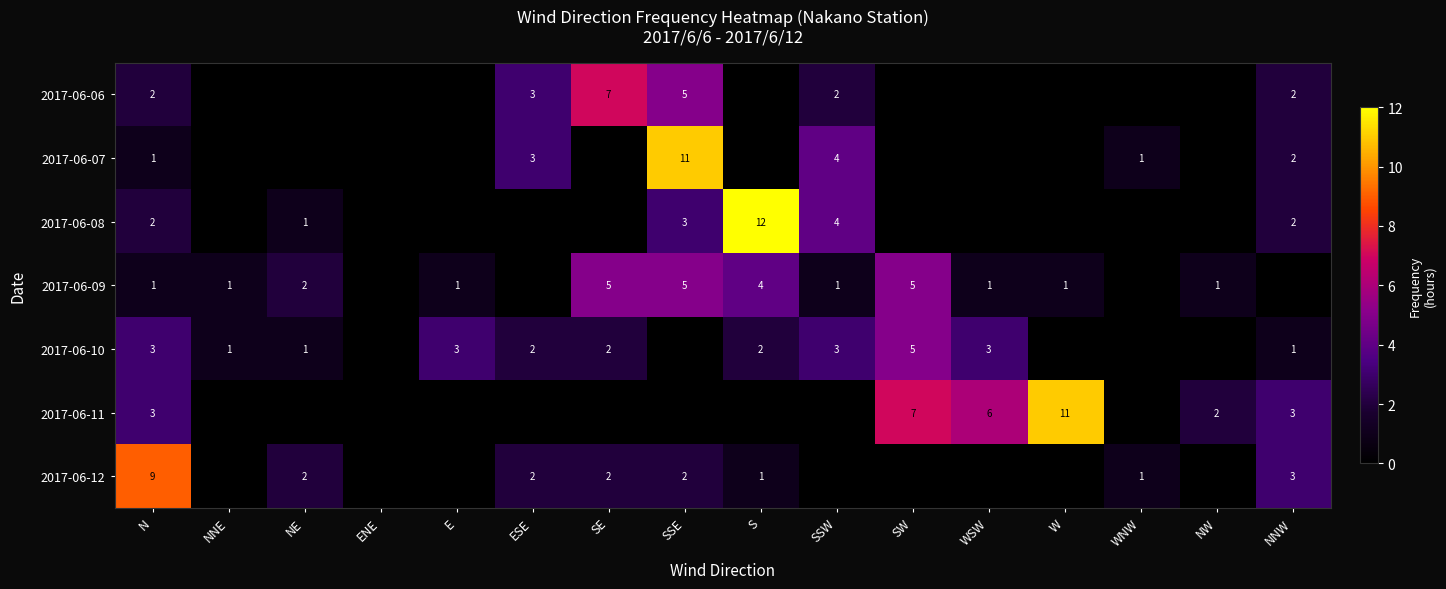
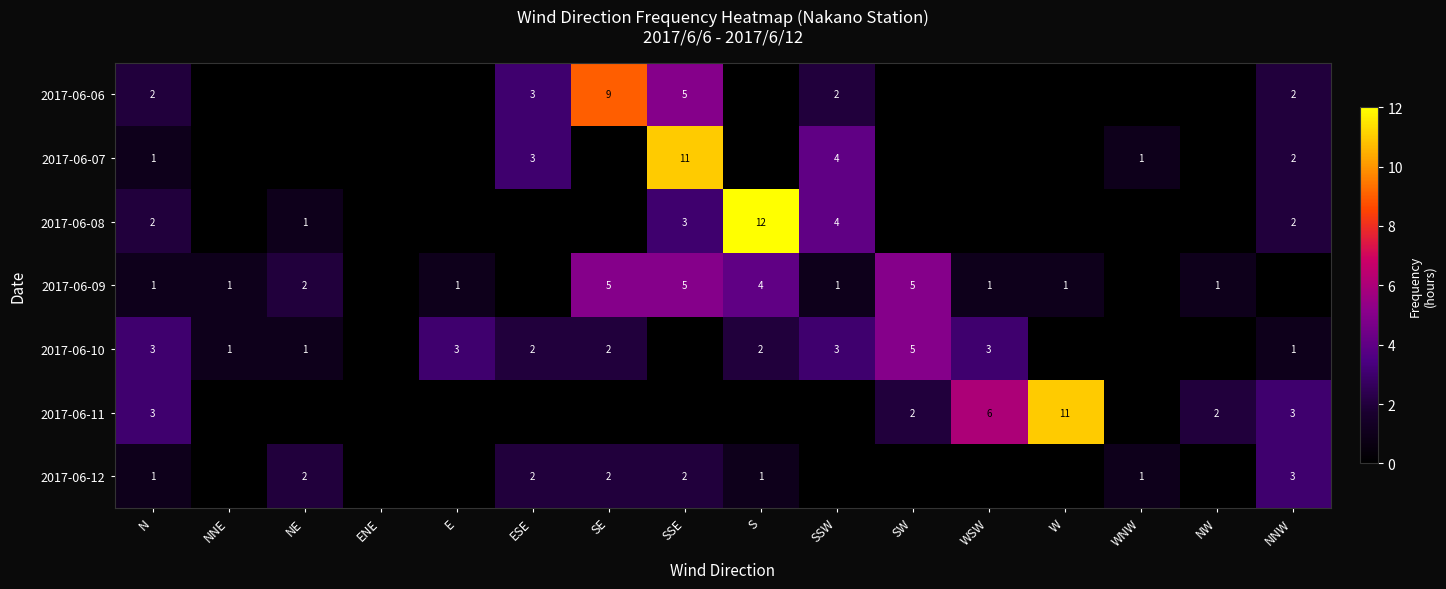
  {
    "2017-06-06": {
      "N": 2,
      "ESE": 3,
-     "SE": 7,
+     "SE": 9,
      "SSE": 5,
      "SSW": 2,
      "NNW": 2
    },
    "2017-06-07": {
      "N": 1,
      "ESE": 3,
      "SSE": 11,
      "SSW": 4,
      "WNW": 1,
      "NNW": 2
    },
    "2017-06-08": {
      "N": 2,
      "NE": 1,
      "SSE": 3,
      "S": 12,
      "SSW": 4,
      "NNW": 2
    },
    "2017-06-09": {
      "N": 1,
      "NNE": 1,
      "NE": 2,
      "E": 1,
      "SE": 5,
      "SSE": 5,
      "S": 4,
      "SSW": 1,
      "SW": 5,
      "WSW": 1,
      "W": 1,
      "NW": 1
    },
    "2017-06-10": {
      "N": 3,
      "NNE": 1,
      "NE": 1,
      "E": 3,
      "ESE": 2,
      "SE": 2,
      "S": 2,
      "SSW": 3,
      "SW": 5,
      "WSW": 3,
      "NNW": 1
    },
    "2017-06-11": {
      "N": 3,
-     "SW": 7,
+     "SW": 2,
      "WSW": 6,
      "W": 11,
      "NW": 2,
      "NNW": 3
    },
    "2017-06-12": {
-     "N": 9,
+     "N": 1,
      "NE": 2,
      "ESE": 2,
      "SE": 2,
      "SSE": 2,
      "S": 1,
      "WNW": 1,
      "NNW": 3
    }
  }
